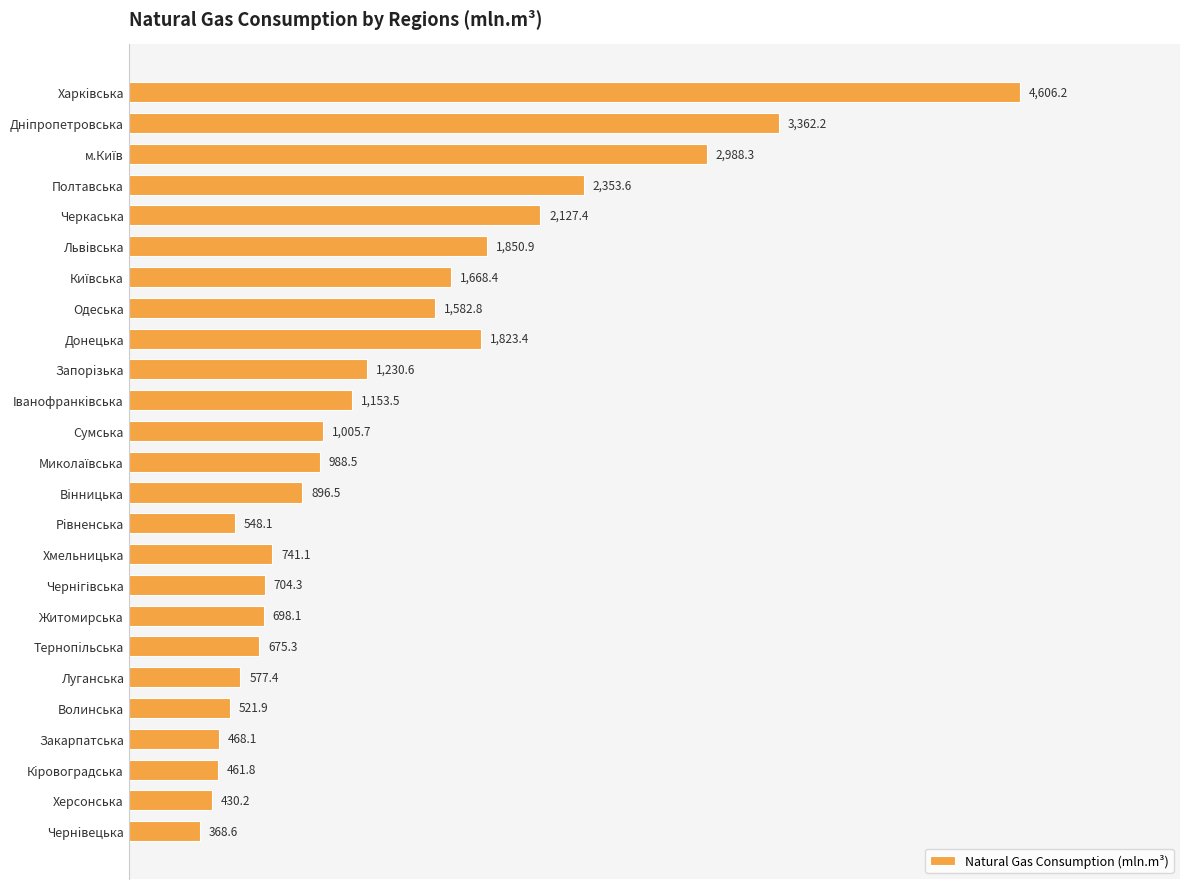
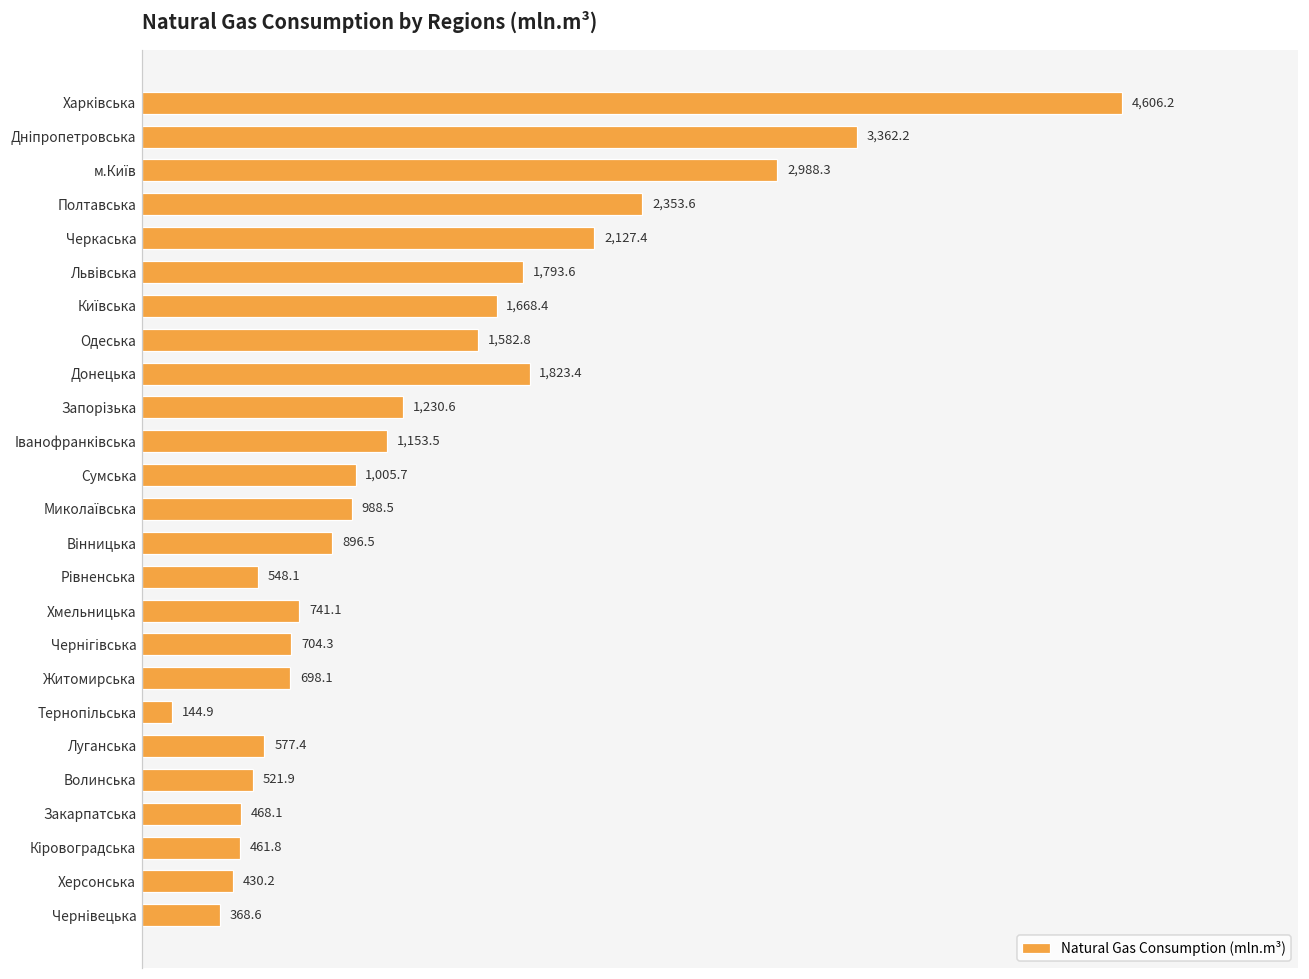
  {
    "Харкiвська": "4,606.2",
    "Днiпропетровська": "3,362.2",
    "м.Київ": "2,988.3",
    "Полтавська": "2,353.6",
    "Черкаська": "2,127.4",
-   "Львiвська": "1,850.9",
+   "Львiвська": "1,793.6",
    "Київська": "1,668.4",
    "Одеська": "1,582.8",
    "Донецька": "1,823.4",
    "Запорiзька": "1,230.6",
    "Iванофранкiвська": "1,153.5",
    "Сумська": "1,005.7",
    "Миколаївська": "988.5",
    "Вiнницька": "896.5",
    "Рiвненська": "548.1",
    "Хмельницька": "741.1",
    "Чернігівська": "704.3",
    "Житомирська": "698.1",
-   "Тернопiльська": "675.3",
+   "Тернопiльська": "144.9",
    "Луганська": "577.4",
    "Волинська": "521.9",
    "Закарпатська": "468.1",
    "Кiровоградська": "461.8",
    "Херсонська": "430.2",
    "Чернiвецька": "368.6"
  }
